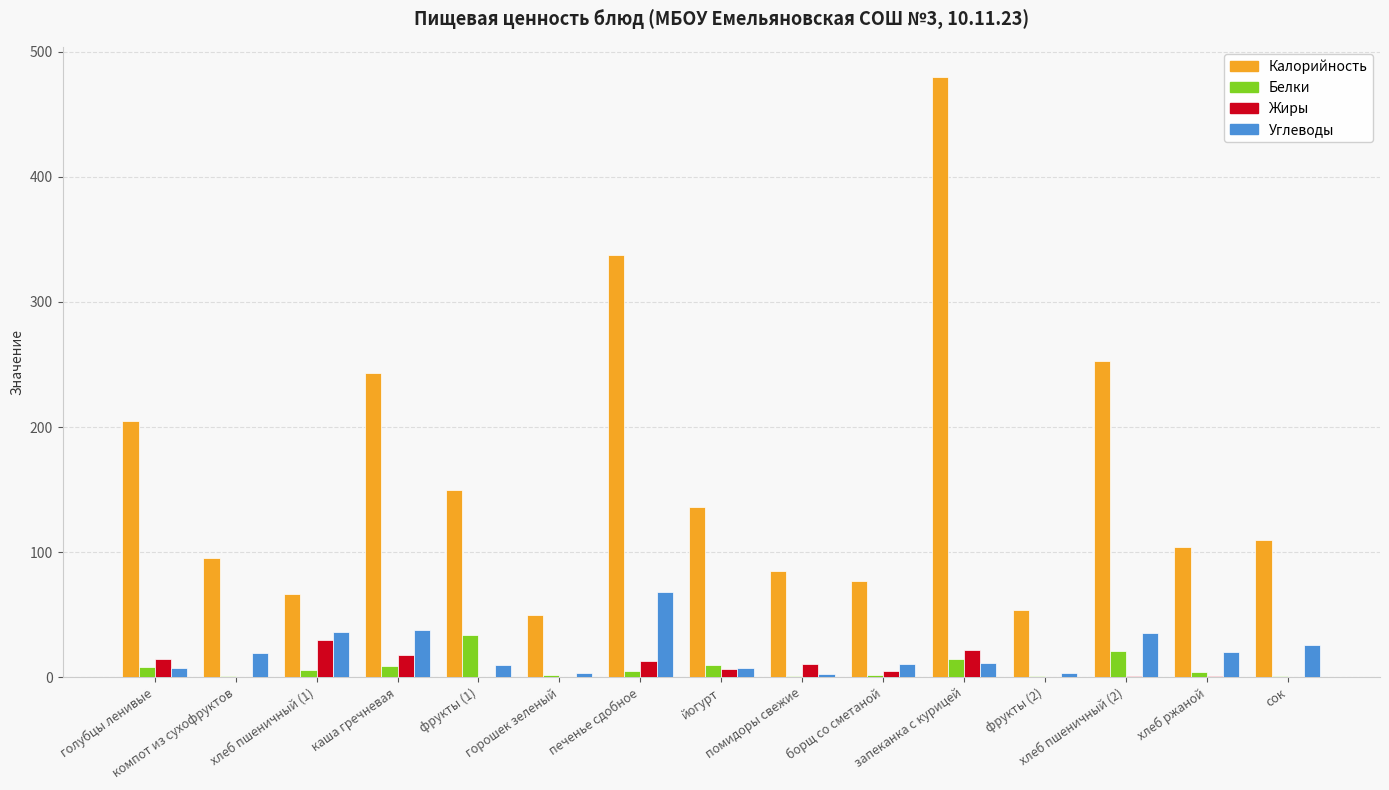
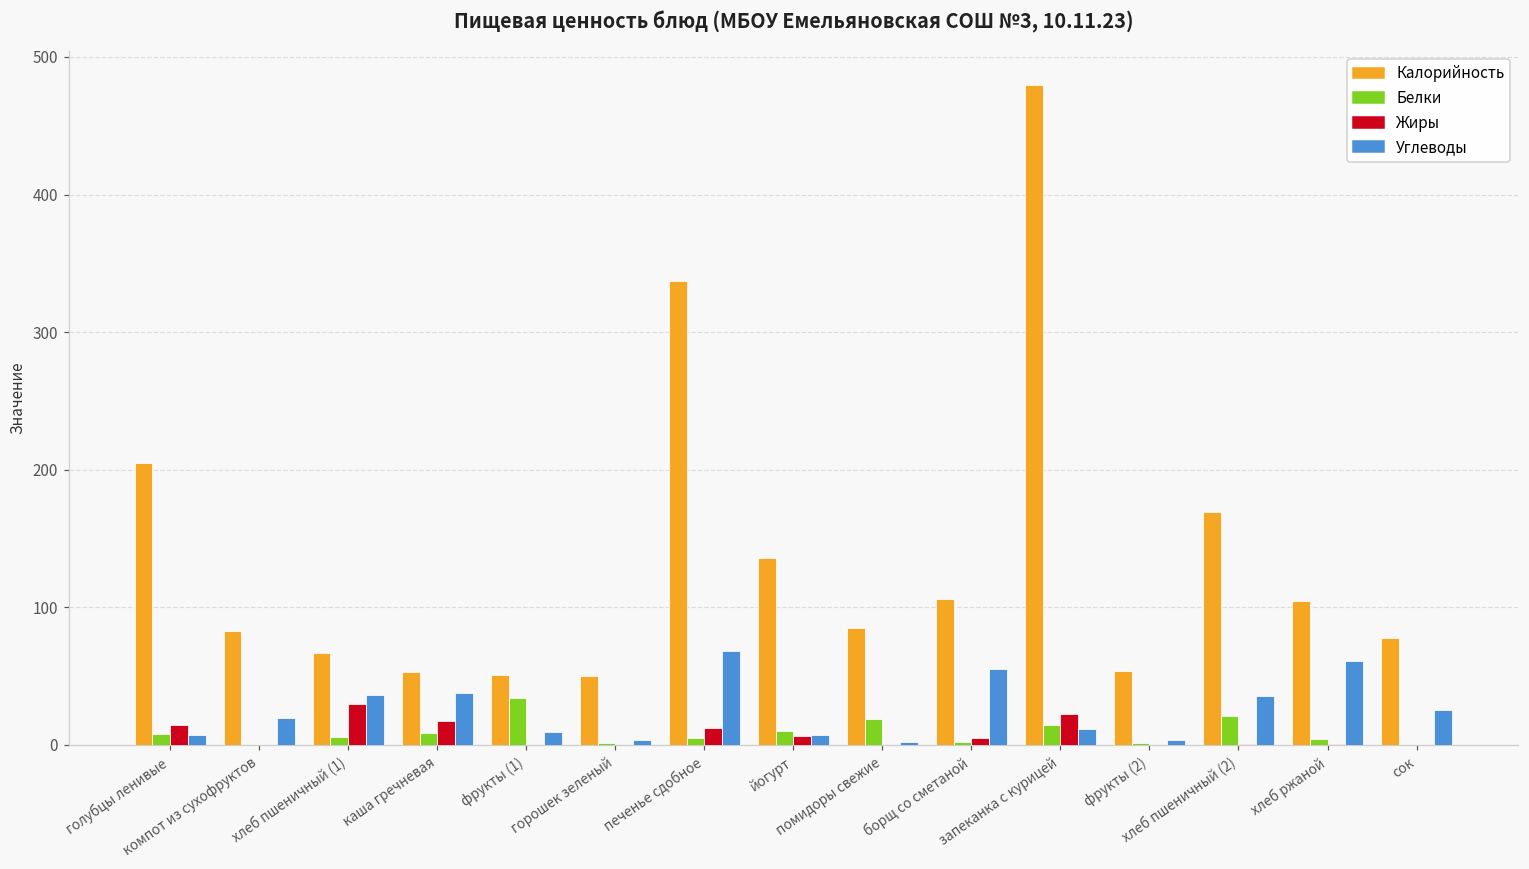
  {
    "Калорийность": {
      "голубцы ленивые": 205,
-     "компот из сухофруктов": 95,
+     "компот из сухофруктов": 83,
      "хлеб пшеничный (1)": 67,
-     "каша гречневая": 243,
-     "фрукты (1)": 150,
+     "каша гречневая": 53,
+     "фрукты (1)": 51,
      "горошек зеленый": 50,
      "печенье сдобное": 338,
      "йогурт": 136,
      "помидоры свежие": 85,
-     "борщ со сметаной": 77,
+     "борщ со сметаной": 106,
      "запеканка с курицей": 480,
      "фрукты (2)": 54,
-     "хлеб пшеничный (2)": 253,
+     "хлеб пшеничный (2)": 169,
      "хлеб ржаной": 104,
-     "сок": 110
+     "сок": 78
    },
    "Белки": {
      "голубцы ленивые": 8,
      "хлеб пшеничный (1)": 6,
      "каша гречневая": 9,
      "фрукты (1)": 34,
      "печенье сдобное": 5,
      "йогурт": 10,
-     "помидоры свежие": 1,
+     "помидоры свежие": 18,
      "запеканка с курицей": 15,
      "хлеб пшеничный (2)": 21,
      "хлеб ржаной": 4
    },
    "Жиры": {
      "голубцы ленивые": 14,
      "хлеб пшеничный (1)": 30,
      "каша гречневая": 17,
      "печенье сдобное": 13,
      "йогурт": 6,
-     "помидоры свежие": 10,
+     "помидоры свежие": 0,
      "борщ со сметаной": 5,
      "запеканка с курицей": 22,
      "сок": 0
    },
    "Углеводы": {
      "голубцы ленивые": 7,
      "компот из сухофруктов": 19,
      "хлеб пшеничный (1)": 36,
      "каша гречневая": 38,
      "фрукты (1)": 10,
      "горошек зеленый": 3,
      "печенье сдобное": 68,
      "йогурт": 7,
      "помидоры свежие": 2,
-     "борщ со сметаной": 10,
+     "борщ со сметаной": 55,
      "запеканка с курицей": 11,
      "фрукты (2)": 3,
      "хлеб пшеничный (2)": 36,
-     "хлеб ржаной": 20,
+     "хлеб ржаной": 61,
      "сок": 25
    }
  }
